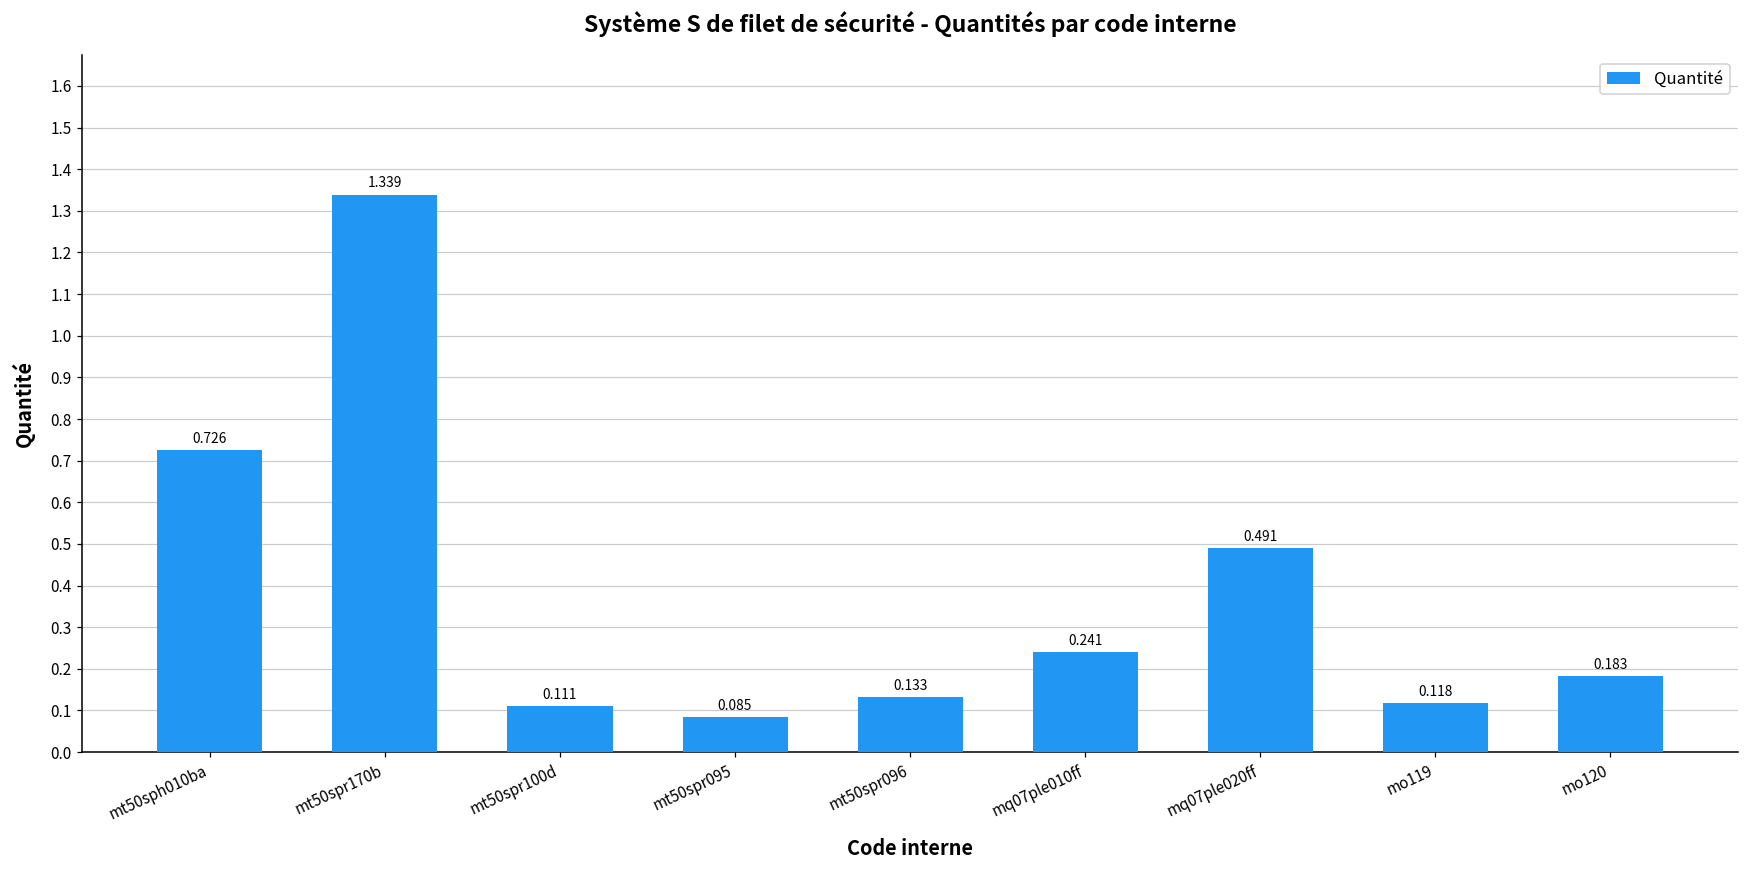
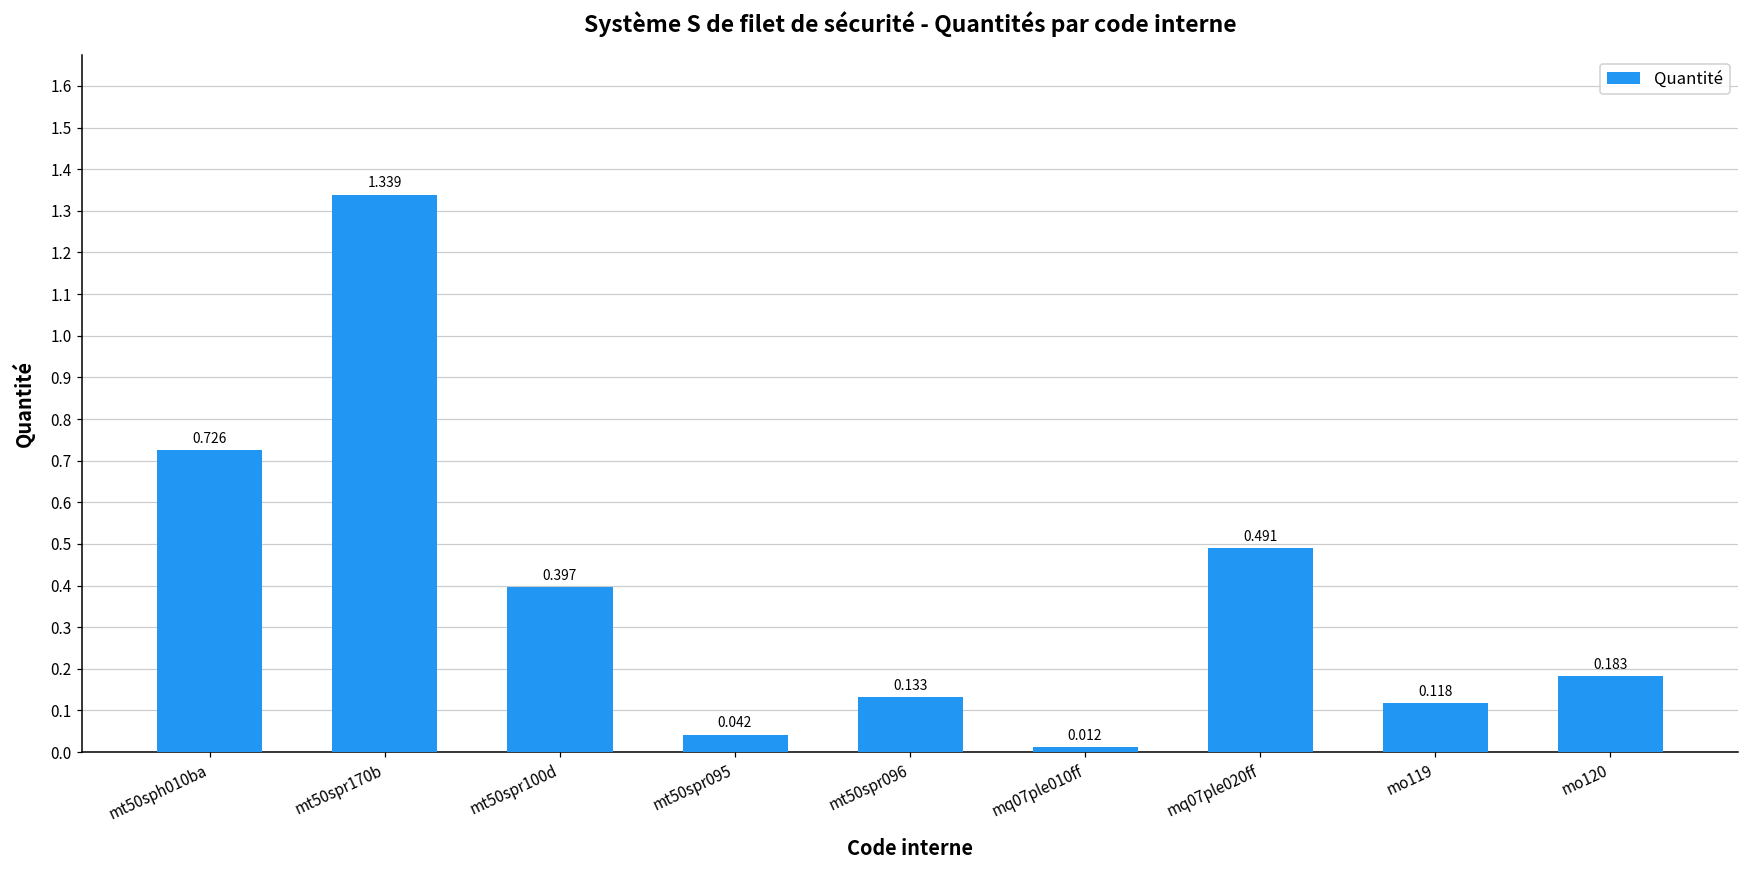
  {
    "mt50sph010ba": 0.726,
    "mt50spr170b": 1.339,
-   "mt50spr100d": 0.111,
-   "mt50spr095": 0.085,
+   "mt50spr100d": 0.397,
+   "mt50spr095": 0.042,
    "mt50spr096": 0.133,
-   "mq07ple010ff": 0.241,
+   "mq07ple010ff": 0.012,
    "mq07ple020ff": 0.491,
    "mo119": 0.118,
    "mo120": 0.183
  }
